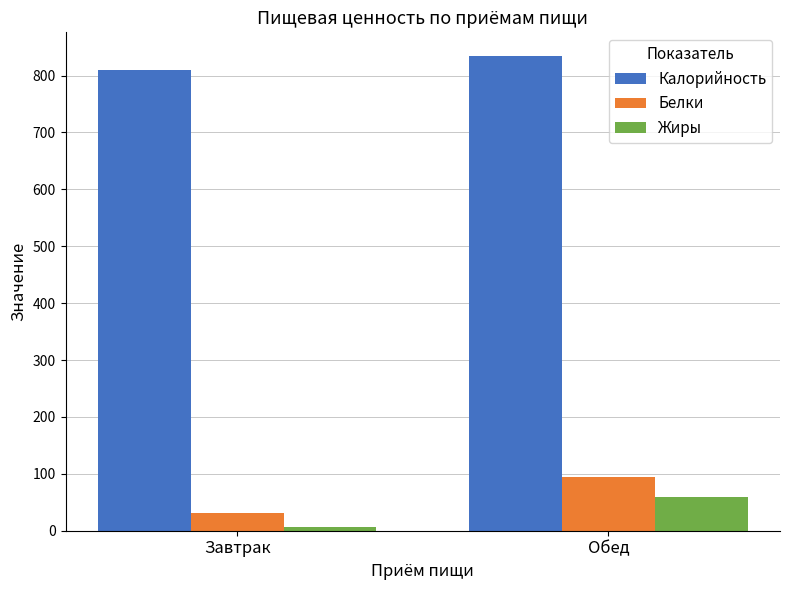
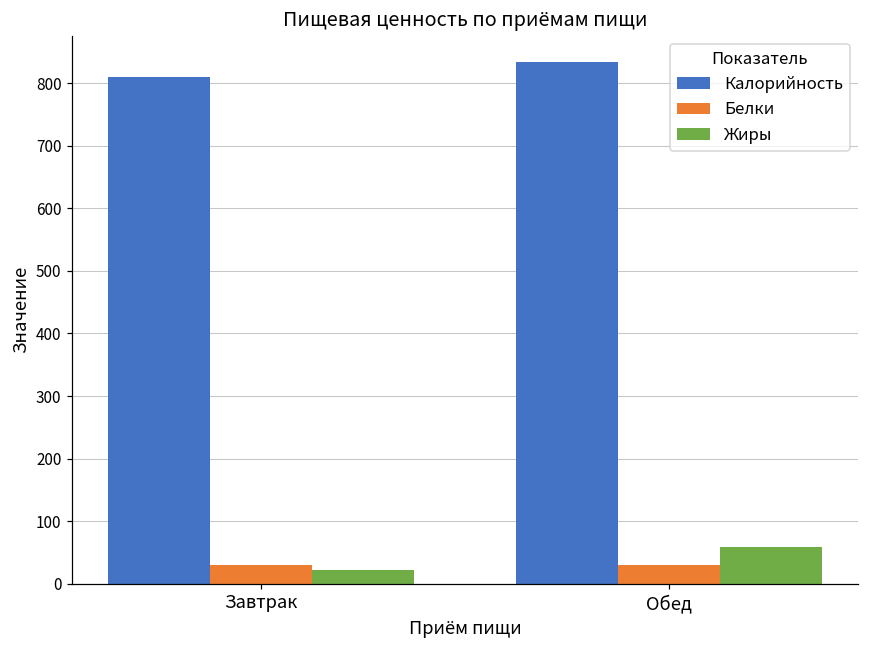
  {
    "Калорийность": {
      "Завтрак": 810,
      "Обед": 830
    },
    "Белки": {
      "Завтрак": 30,
-     "Обед": 90
+     "Обед": 30
    },
    "Жиры": {
-     "Завтрак": 10,
+     "Завтрак": 20,
      "Обед": 60
    }
  }
